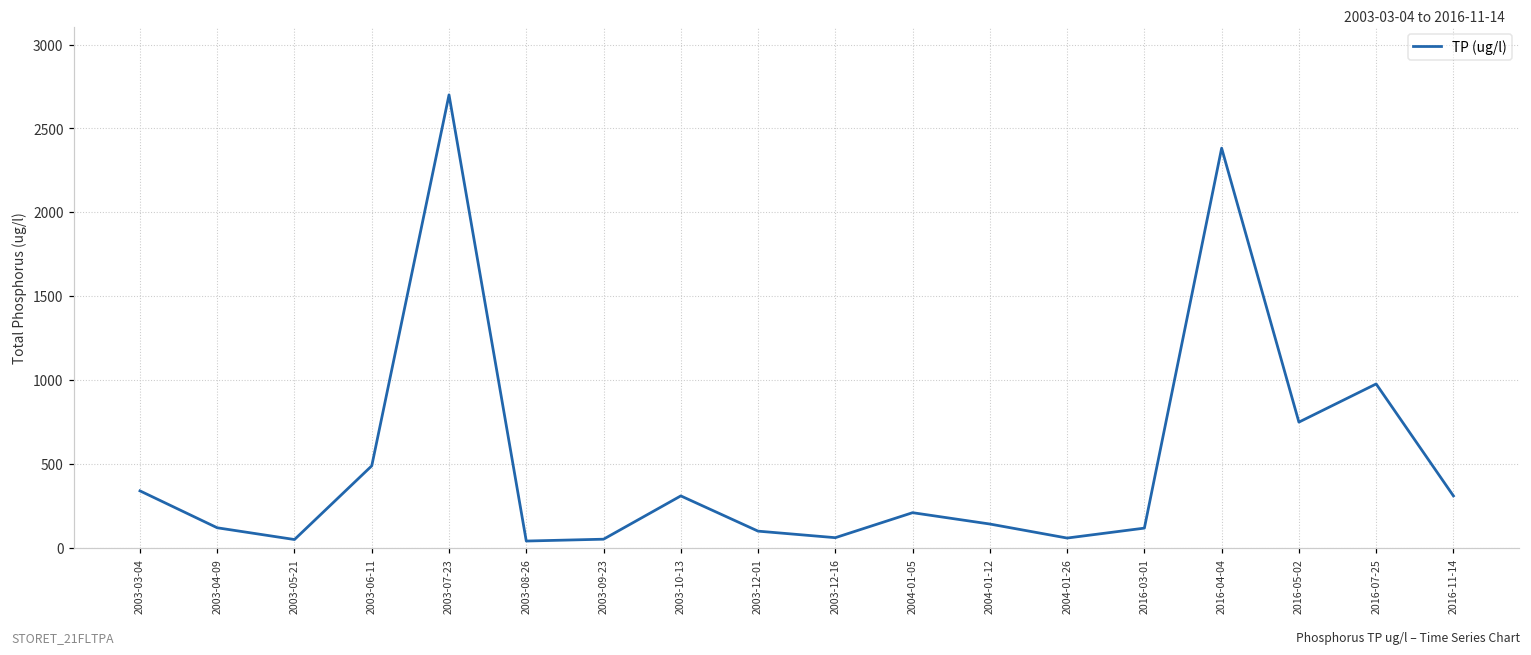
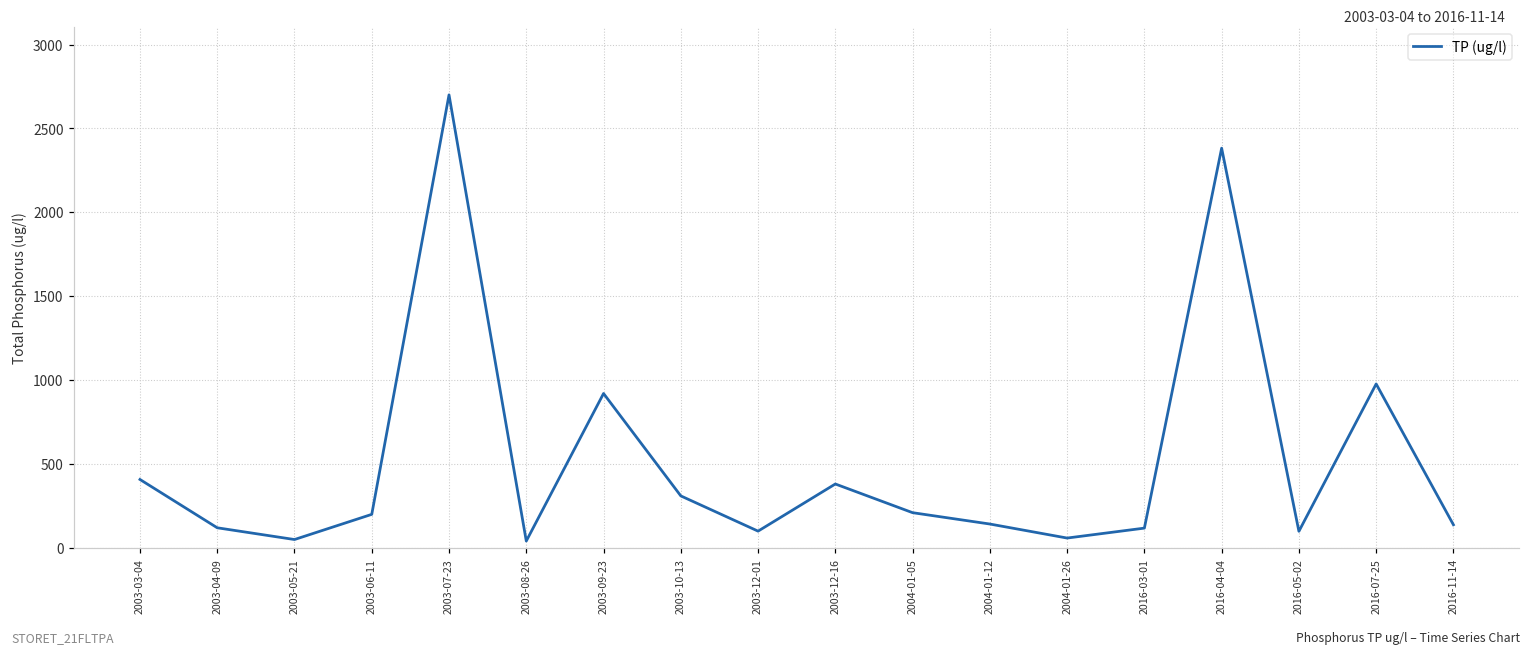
  {
-   "2003-03-04": 340,
+   "2003-03-04": 410,
    "2003-04-09": 120,
    "2003-05-21": 50,
-   "2003-06-11": 490,
+   "2003-06-11": 200,
    "2003-07-23": 2700,
    "2003-08-26": 40,
-   "2003-09-23": 50,
+   "2003-09-23": 920,
    "2003-10-13": 310,
    "2003-12-01": 100,
-   "2003-12-16": 60,
+   "2003-12-16": 380,
    "2004-01-05": 210,
    "2004-01-12": 140,
    "2004-01-26": 60,
    "2016-03-01": 120,
    "2016-04-04": 2380,
-   "2016-05-02": 750,
+   "2016-05-02": 100,
    "2016-07-25": 980,
-   "2016-11-14": 310
+   "2016-11-14": 140
  }
